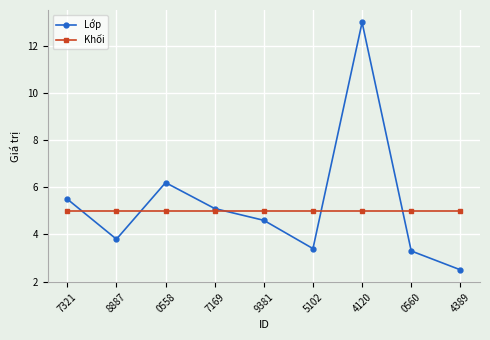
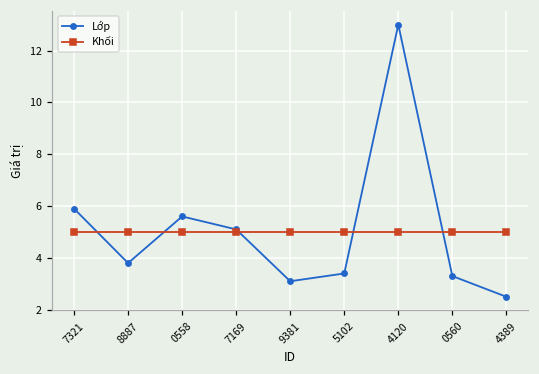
  {
    "Lớp": {
-     "7321": 5.5,
+     "7321": 5.9,
      "8887": 3.8,
-     "0558": 6.2,
-     "9381": 4.6,
+     "0558": 5.6,
+     "9381": 3.1,
      "5102": 3.4,
      "4120": 13.0,
      "0560": 3.3,
      "4389": 2.5
    },
    "Khối": {
      "7321": 5.0,
      "8887": 5.0,
      "0558": 5.0,
      "9381": 5.0,
      "5102": 5.0,
      "4120": 5.0,
      "0560": 5.0,
      "4389": 5.0
    }
  }
